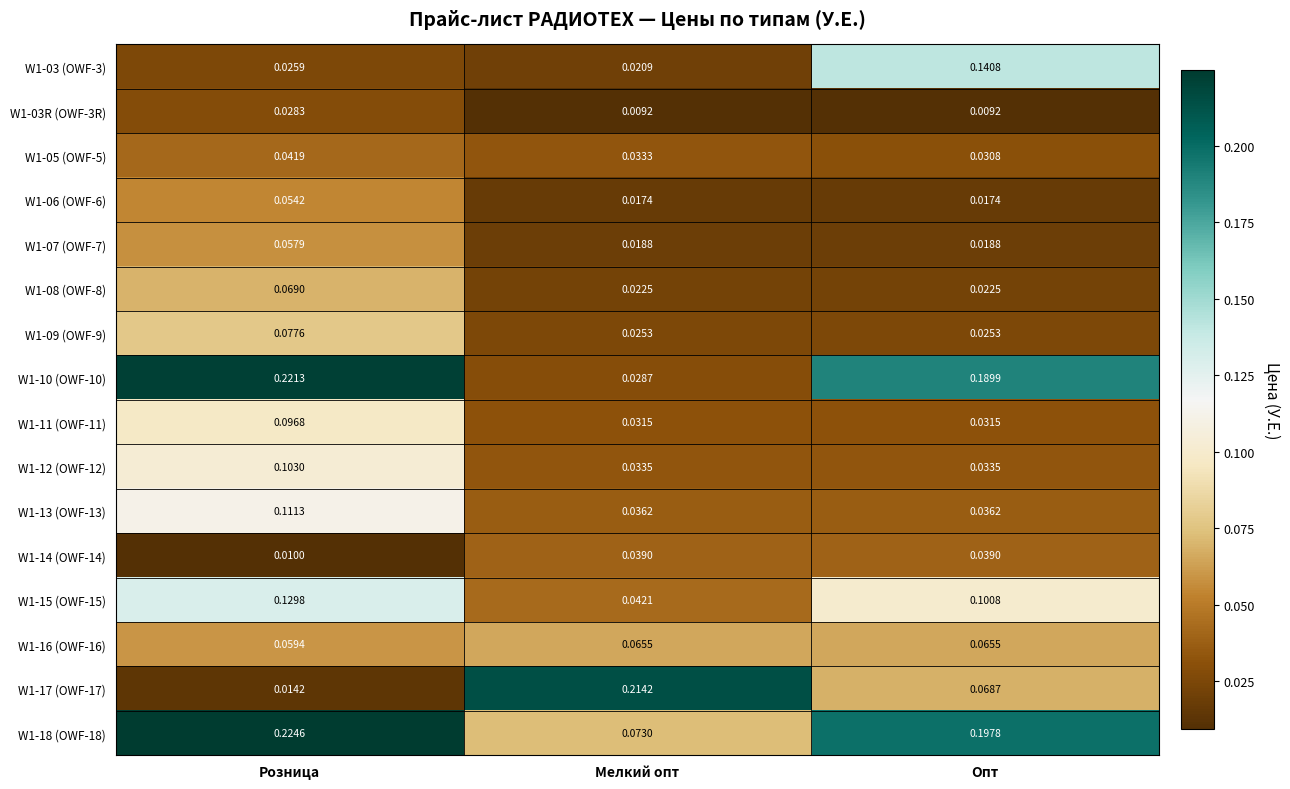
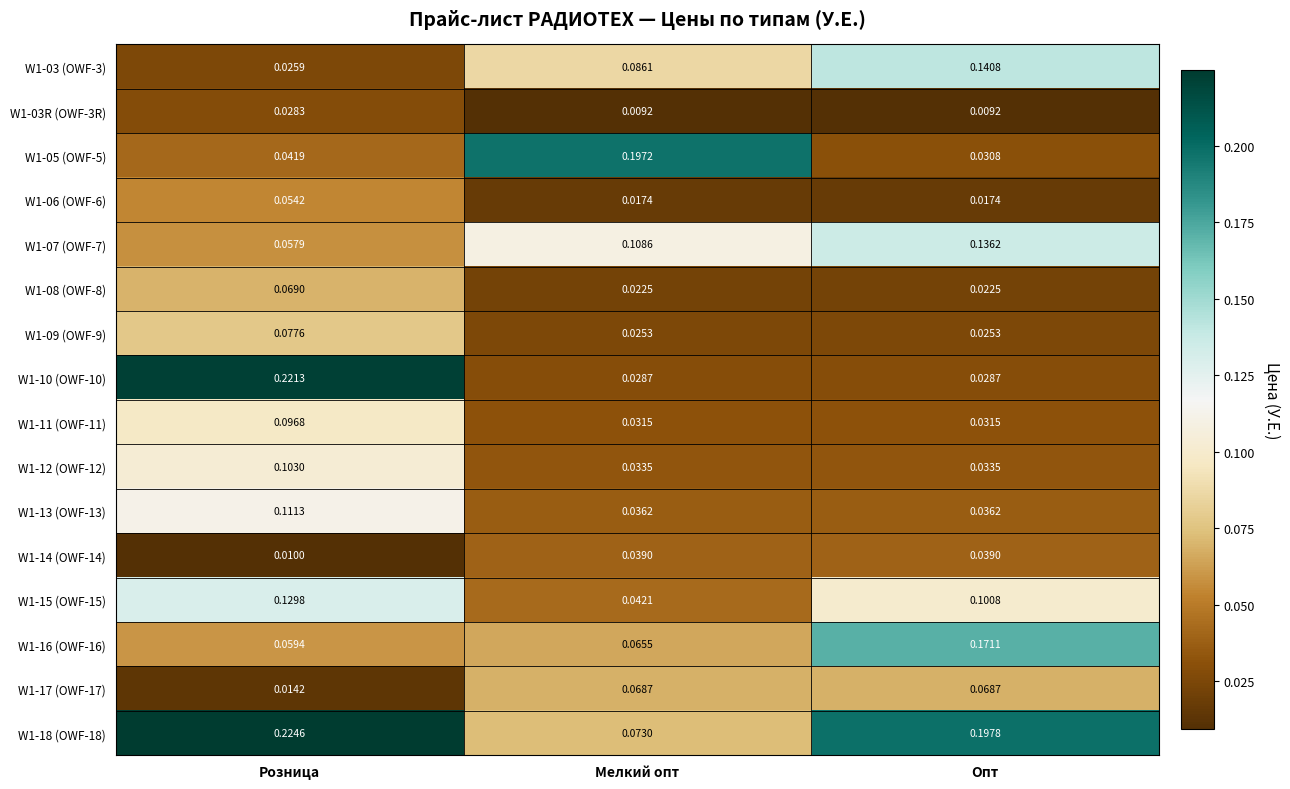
  {
    "W1-03 (OWF-3)": {
      "Розница": 0.0259,
-     "Мелкий опт": 0.0209,
+     "Мелкий опт": 0.0861,
      "Опт": 0.1408
    },
    "W1-03R (OWF-3R)": {
      "Розница": 0.0283,
      "Мелкий опт": 0.0092,
      "Опт": 0.0092
    },
    "W1-05 (OWF-5)": {
      "Розница": 0.0419,
-     "Мелкий опт": 0.0333,
+     "Мелкий опт": 0.1972,
      "Опт": 0.0308
    },
    "W1-06 (OWF-6)": {
      "Розница": 0.0542,
      "Мелкий опт": 0.0174,
      "Опт": 0.0174
    },
    "W1-07 (OWF-7)": {
      "Розница": 0.0579,
-     "Мелкий опт": 0.0188,
-     "Опт": 0.0188
+     "Мелкий опт": 0.1086,
+     "Опт": 0.1362
    },
    "W1-08 (OWF-8)": {
      "Розница": 0.0690,
      "Мелкий опт": 0.0225,
      "Опт": 0.0225
    },
    "W1-09 (OWF-9)": {
      "Розница": 0.0776,
      "Мелкий опт": 0.0253,
      "Опт": 0.0253
    },
    "W1-10 (OWF-10)": {
      "Розница": 0.2213,
      "Мелкий опт": 0.0287,
-     "Опт": 0.1899
+     "Опт": 0.0287
    },
    "W1-11 (OWF-11)": {
      "Розница": 0.0968,
      "Мелкий опт": 0.0315,
      "Опт": 0.0315
    },
    "W1-12 (OWF-12)": {
      "Розница": 0.1030,
      "Мелкий опт": 0.0335,
      "Опт": 0.0335
    },
    "W1-13 (OWF-13)": {
      "Розница": 0.1113,
      "Мелкий опт": 0.0362,
      "Опт": 0.0362
    },
    "W1-14 (OWF-14)": {
      "Розница": 0.0100,
      "Мелкий опт": 0.0390,
      "Опт": 0.0390
    },
    "W1-15 (OWF-15)": {
      "Розница": 0.1298,
      "Мелкий опт": 0.0421,
      "Опт": 0.1008
    },
    "W1-16 (OWF-16)": {
      "Розница": 0.0594,
      "Мелкий опт": 0.0655,
-     "Опт": 0.0655
+     "Опт": 0.1711
    },
    "W1-17 (OWF-17)": {
      "Розница": 0.0142,
-     "Мелкий опт": 0.2142,
+     "Мелкий опт": 0.0687,
      "Опт": 0.0687
    },
    "W1-18 (OWF-18)": {
      "Розница": 0.2246,
      "Мелкий опт": 0.0730,
      "Опт": 0.1978
    }
  }
